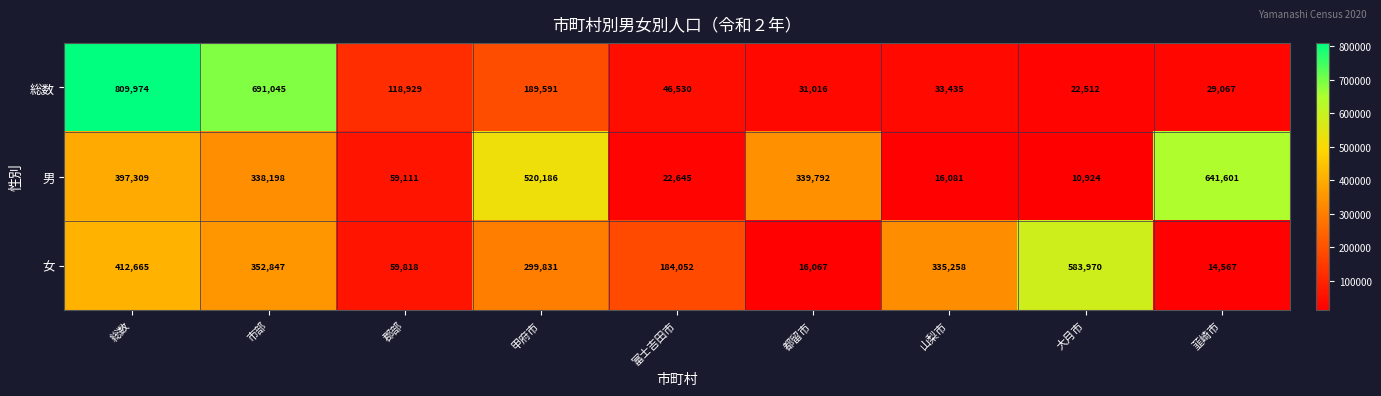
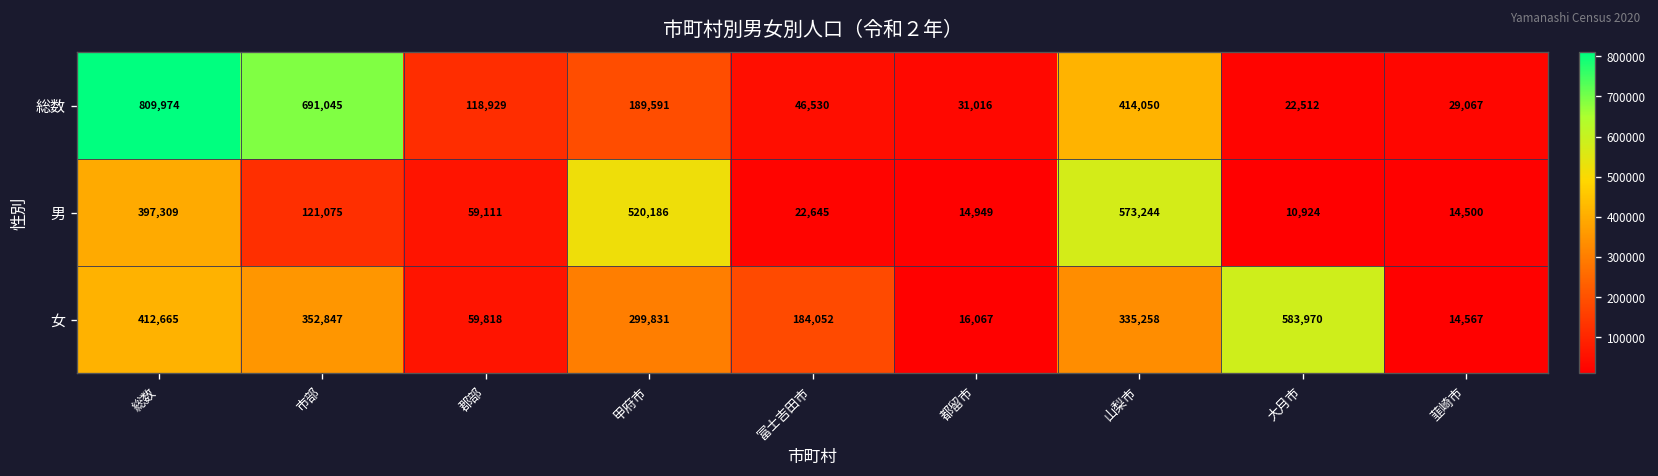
  {
    "総数": {
      "総数": "809,974",
      "市部": "691,045",
      "郡部": "118,929",
      "甲府市": "189,591",
      "富士吉田市": "46,530",
      "都留市": "31,016",
-     "山梨市": "33,435",
+     "山梨市": "414,050",
      "大月市": "22,512",
      "韮崎市": "29,067"
    },
    "男": {
      "総数": "397,309",
-     "市部": "338,198",
+     "市部": "121,075",
      "郡部": "59,111",
      "甲府市": "520,186",
      "富士吉田市": "22,645",
-     "都留市": "339,792",
-     "山梨市": "16,081",
+     "都留市": "14,949",
+     "山梨市": "573,244",
      "大月市": "10,924",
-     "韮崎市": "641,601"
+     "韮崎市": "14,500"
    },
    "女": {
      "総数": "412,665",
      "市部": "352,847",
      "郡部": "59,818",
      "甲府市": "299,831",
      "富士吉田市": "184,052",
      "都留市": "16,067",
      "山梨市": "335,258",
      "大月市": "583,970",
      "韮崎市": "14,567"
    }
  }
